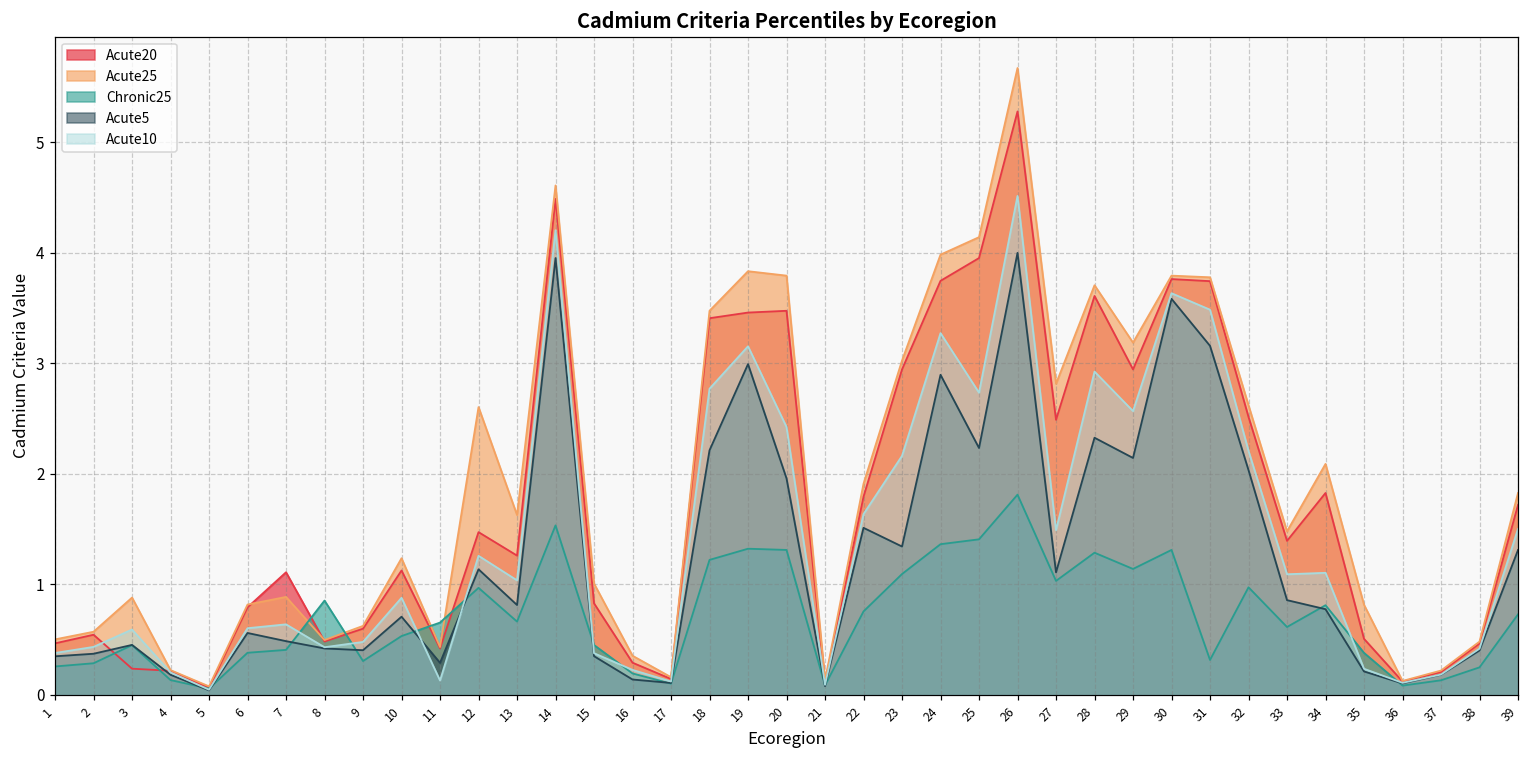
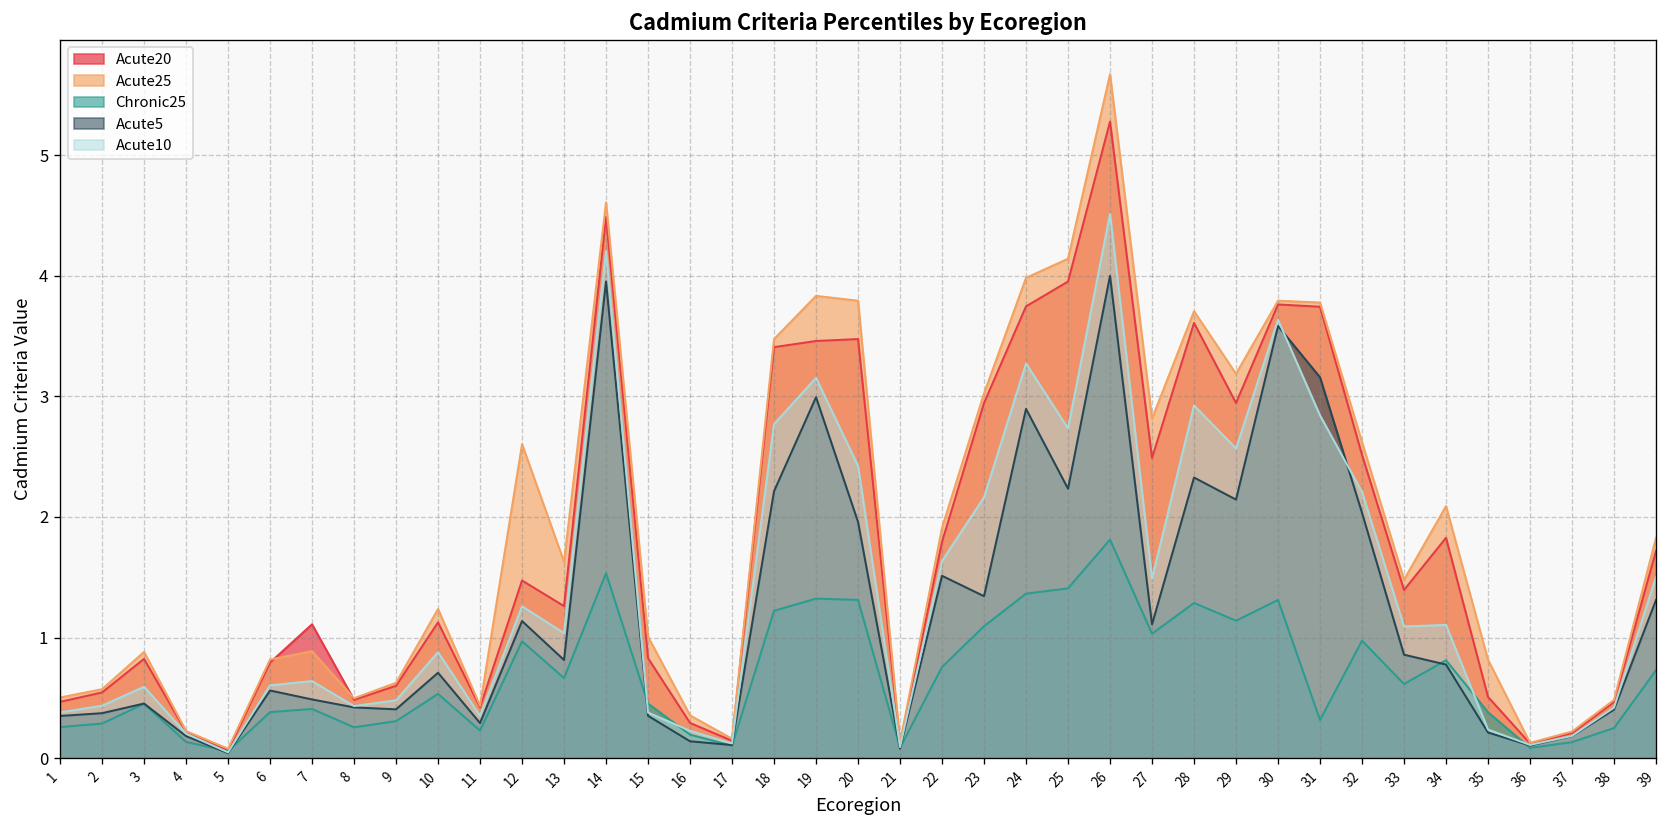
  {
    "Acute20": {
      "1": 0.47,
      "2": 0.55,
-     "3": 0.24,
+     "3": 0.82,
      "7": 1.11,
      "10": 1.13,
      "12": 1.47,
      "13": 1.26,
      "14": 4.49,
      "15": 0.83,
      "16": 0.29,
      "18": 3.41,
      "19": 3.46,
      "20": 3.48,
      "22": 1.79,
      "23": 2.95,
      "24": 3.75,
      "25": 3.95,
      "26": 5.28,
      "27": 2.49,
      "28": 3.61,
      "29": 2.95,
      "30": 3.76,
      "31": 3.74,
      "32": 2.52,
      "33": 1.39,
      "34": 1.83,
      "35": 0.51,
      "39": 1.72
    },
    "Acute25": {
      "1": 0.50,
      "2": 0.57,
      "3": 0.88,
      "7": 0.89,
      "10": 1.24,
      "12": 2.60,
      "13": 1.63,
      "14": 4.61,
      "15": 1.01,
      "16": 0.36,
      "18": 3.48,
      "19": 3.83,
      "20": 3.79,
      "22": 1.91,
      "23": 3.03,
      "24": 3.98,
      "25": 4.14,
      "26": 5.67,
      "27": 2.82,
      "28": 3.71,
      "29": 3.19,
      "30": 3.79,
      "31": 3.78,
      "32": 2.62,
      "33": 1.48,
      "34": 2.09,
      "35": 0.82,
      "39": 1.83
    },
    "Chronic25": {
      "1": 0.26,
      "2": 0.29,
      "4": 0.14,
      "6": 0.38,
      "7": 0.41,
-     "8": 0.85,
+     "8": 0.26,
      "9": 0.31,
      "10": 0.53,
-     "11": 0.66,
+     "11": 0.23,
      "12": 0.97,
      "13": 0.66,
      "14": 1.53,
      "15": 0.45,
      "16": 0.20,
      "18": 1.22,
      "19": 1.32,
      "20": 1.31,
      "22": 0.76,
      "23": 1.09,
      "24": 1.36,
      "25": 1.41,
      "26": 1.81,
      "27": 1.03,
      "28": 1.29,
      "29": 1.14,
      "30": 1.31,
      "31": 0.32,
      "32": 0.97,
      "33": 0.62,
      "34": 0.81,
      "35": 0.38,
      "37": 0.13,
      "38": 0.25,
      "39": 0.73
    },
    "Acute5": {
      "1": 0.35,
      "2": 0.37,
      "6": 0.56,
      "7": 0.49,
      "9": 0.41,
      "10": 0.71,
      "11": 0.29,
      "12": 1.14,
      "13": 0.81,
      "14": 3.95,
      "15": 0.35,
      "16": 0.14,
      "18": 2.21,
      "19": 2.99,
      "20": 1.96,
      "22": 1.51,
      "23": 1.34,
      "24": 2.90,
      "25": 2.23,
      "26": 4.00,
      "27": 1.11,
      "28": 2.33,
      "29": 2.14,
      "30": 3.58,
      "31": 3.16,
      "32": 2.03,
      "33": 0.86,
      "34": 0.78,
      "39": 1.31
    },
    "Acute10": {
      "1": 0.38,
      "2": 0.44,
      "3": 0.59,
      "6": 0.60,
      "7": 0.64,
      "9": 0.48,
      "10": 0.88,
-     "11": 0.13,
+     "11": 0.35,
      "12": 1.26,
      "13": 1.04,
      "14": 4.20,
      "15": 0.38,
      "16": 0.23,
      "18": 2.77,
      "19": 3.15,
      "20": 2.42,
      "22": 1.64,
      "23": 2.16,
      "24": 3.27,
      "25": 2.73,
      "26": 4.51,
      "27": 1.49,
      "28": 2.93,
      "29": 2.57,
      "30": 3.63,
-     "31": 3.49,
+     "31": 2.84,
      "32": 2.21,
      "33": 1.09,
      "34": 1.11,
      "39": 1.50
    }
  }
